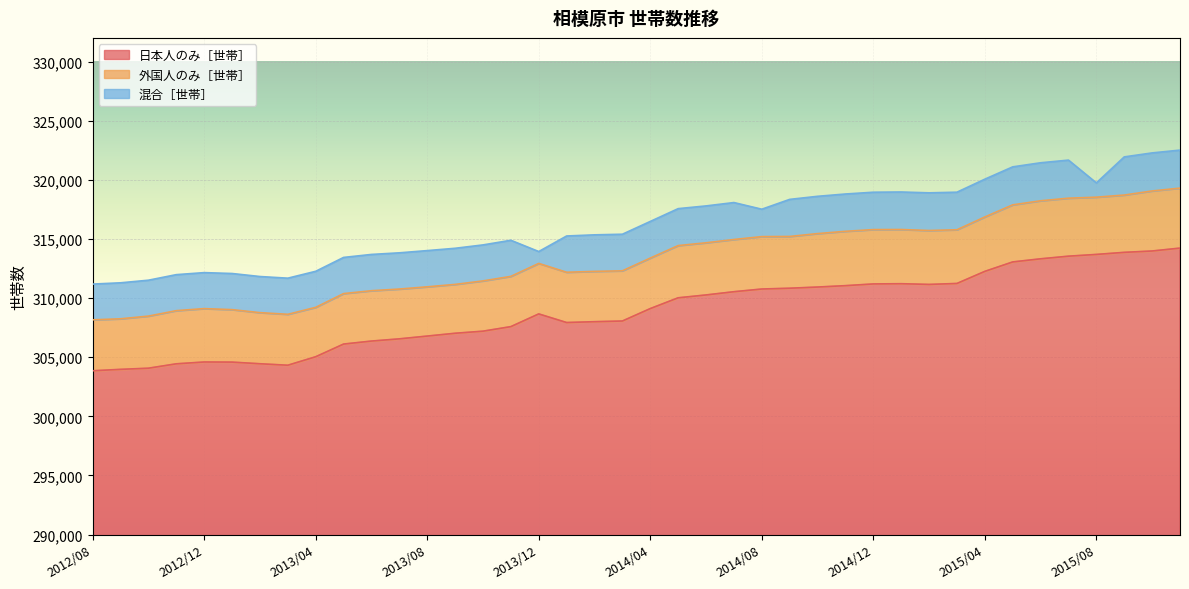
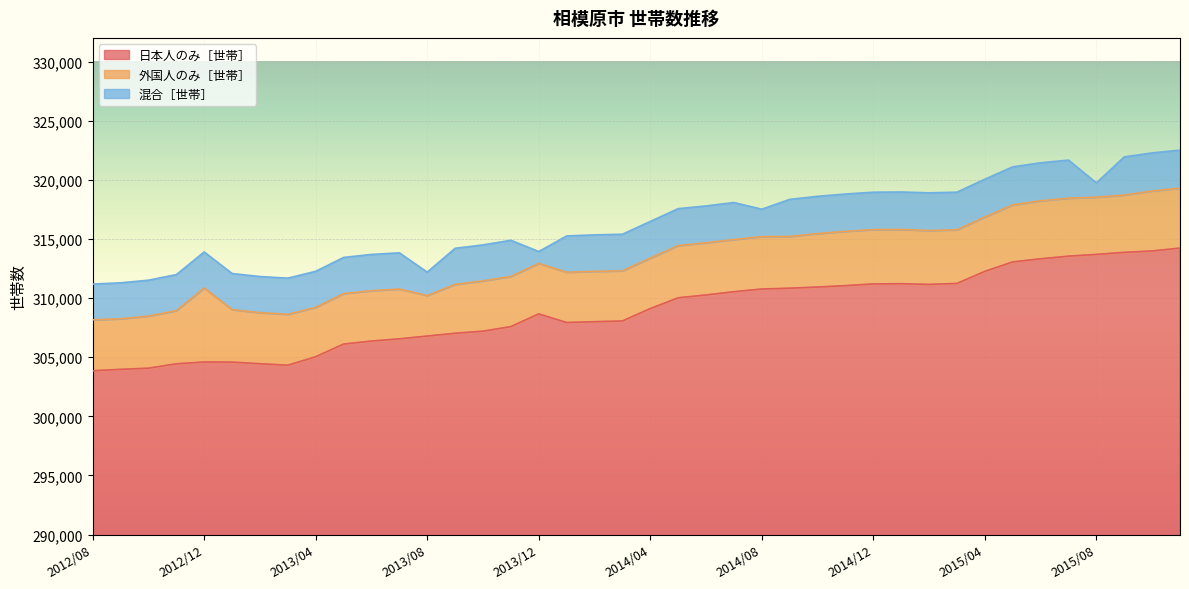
  {
    "日本人のみ［世帯］": {
      "2012/08": "303,900",
      "2012/12": "304,600",
      "2013/04": "305,000",
      "2013/08": "306,800",
      "2013/12": "308,700",
      "2014/04": "309,100",
      "2014/08": "310,800",
      "2014/12": "311,200",
      "2015/04": "312,300",
      "2015/08": "313,700"
    },
    "外国人のみ［世帯］": {
      "2012/08": "4,300",
-     "2012/12": "4,500",
+     "2012/12": "6,300",
      "2013/04": "4,200",
-     "2013/08": "4,200",
+     "2013/08": "3,400",
      "2013/12": "4,300",
      "2014/04": "4,300",
      "2014/08": "4,400",
      "2014/12": "4,600",
      "2015/04": "4,600",
      "2015/08": "4,800"
    },
    "混合［世帯］": {
      "2012/08": "3,000",
      "2012/12": "3,000",
      "2013/04": "3,000",
-     "2013/08": "3,100",
+     "2013/08": "2,000",
      "2013/12": "1,000",
      "2014/04": "3,100",
      "2014/08": "2,300",
      "2014/12": "3,200",
      "2015/04": "3,200",
      "2015/08": "1,200"
    }
  }
